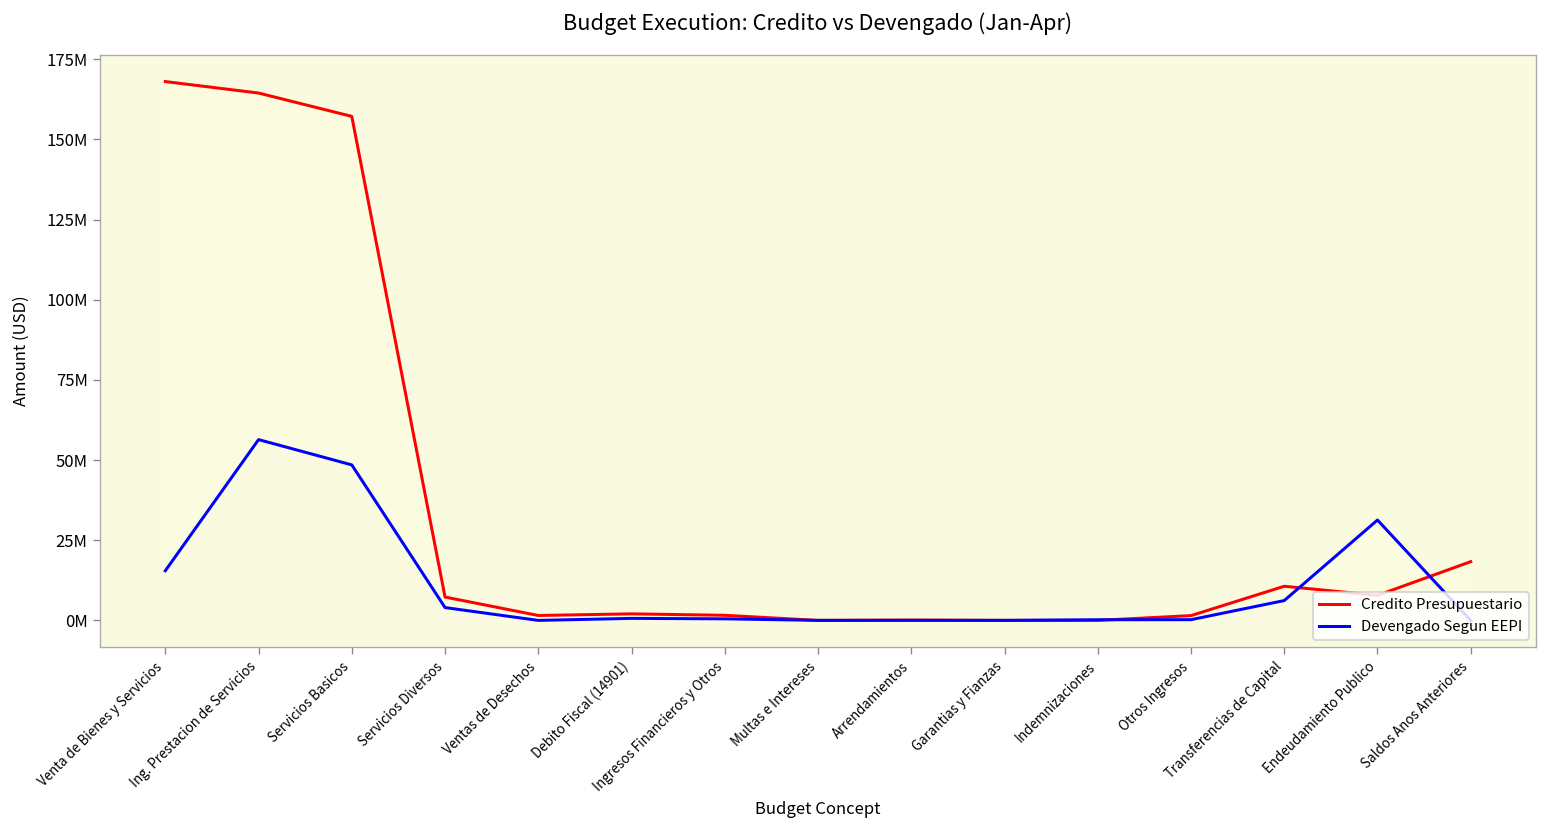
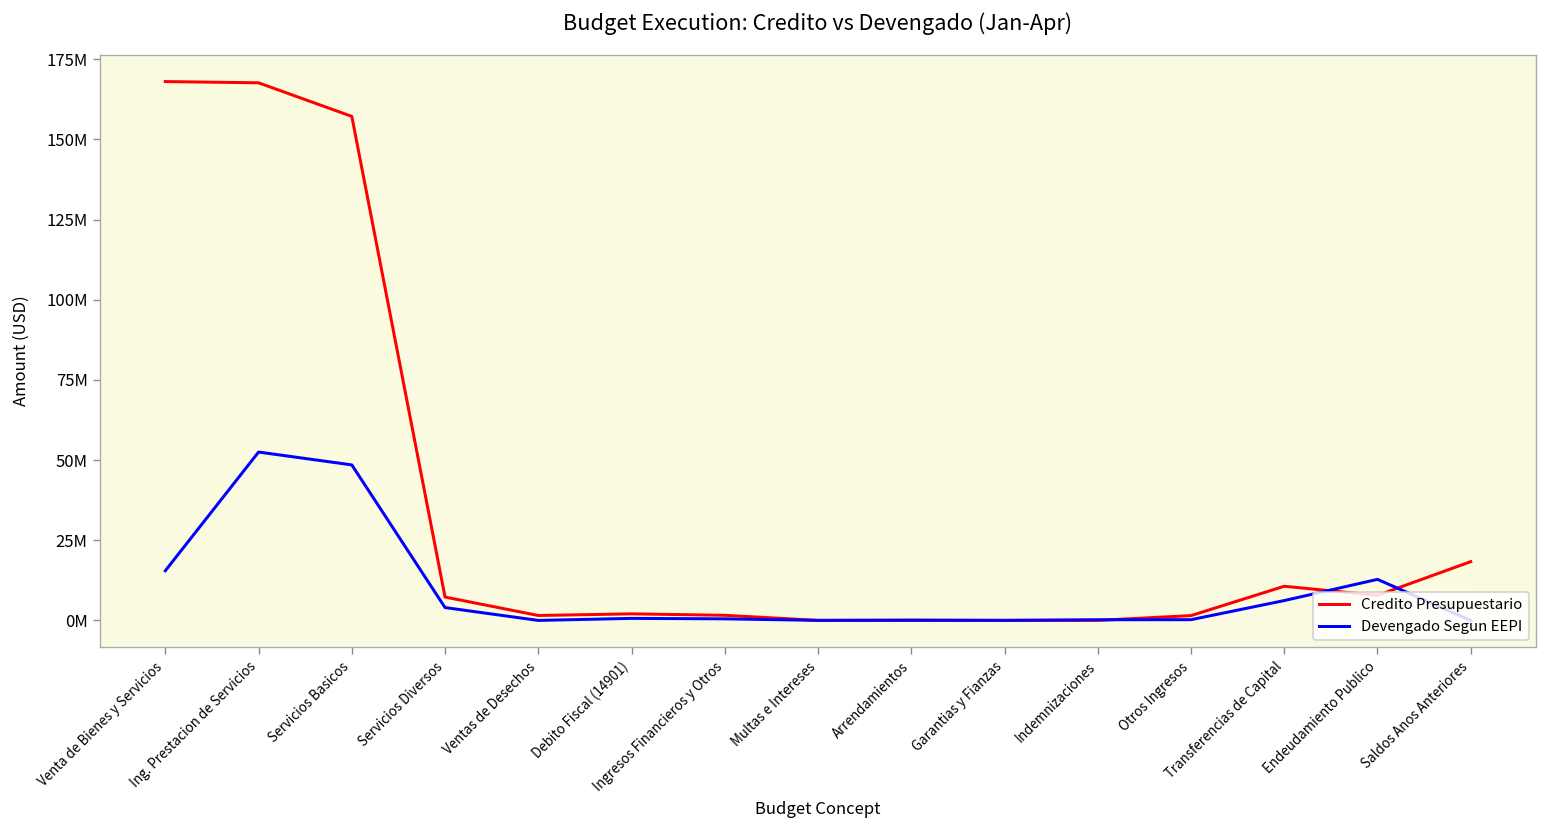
  {
    "Credito Presupuestario": {
-     "Ing. Prestacion de Servicios": 164000000
+     "Ing. Prestacion de Servicios": 168000000
    },
    "Devengado Segun EEPI": {
      "Venta de Bienes y Servicios": 15000000,
-     "Ing. Prestacion de Servicios": 56000000,
+     "Ing. Prestacion de Servicios": 53000000,
      "Servicios Basicos": 49000000,
      "Servicios Diversos": 4000000,
      "Ventas de Desechos": 0,
      "Debito Fiscal (14901)": 1000000,
      "Ingresos Financieros y Otros": 0,
      "Otros Ingresos": 0,
      "Transferencias de Capital": 6000000,
-     "Endeudamiento Publico": 31000000
+     "Endeudamiento Publico": 13000000
    }
  }
